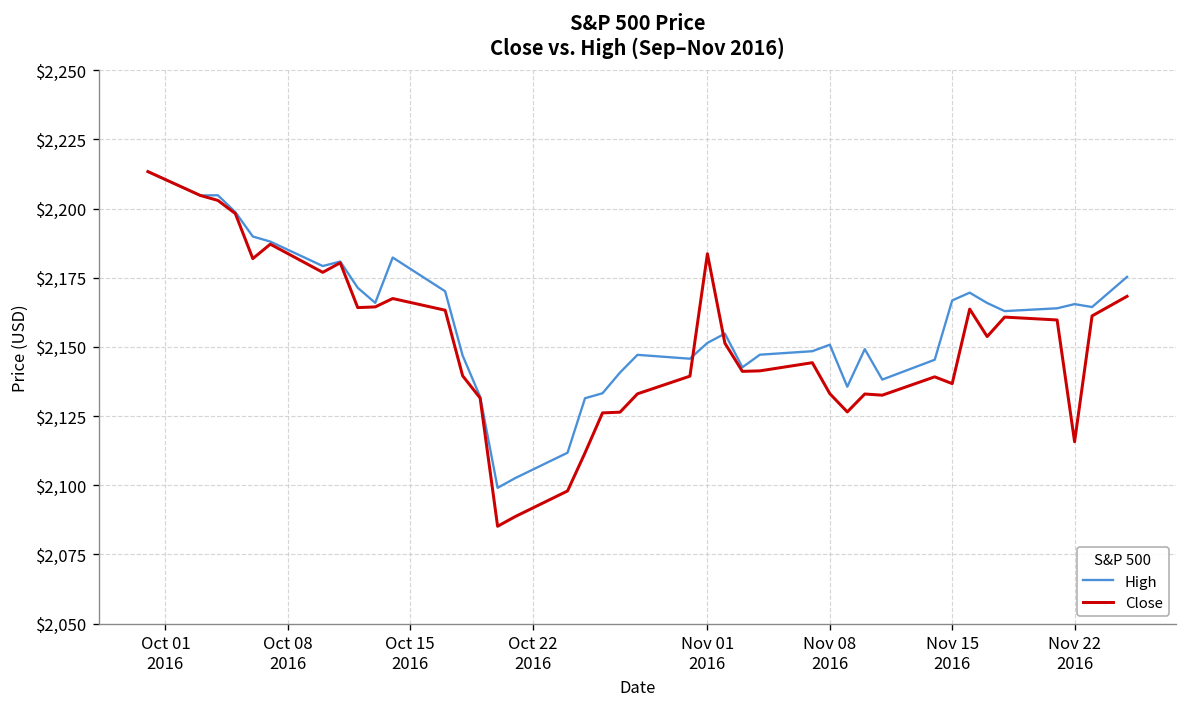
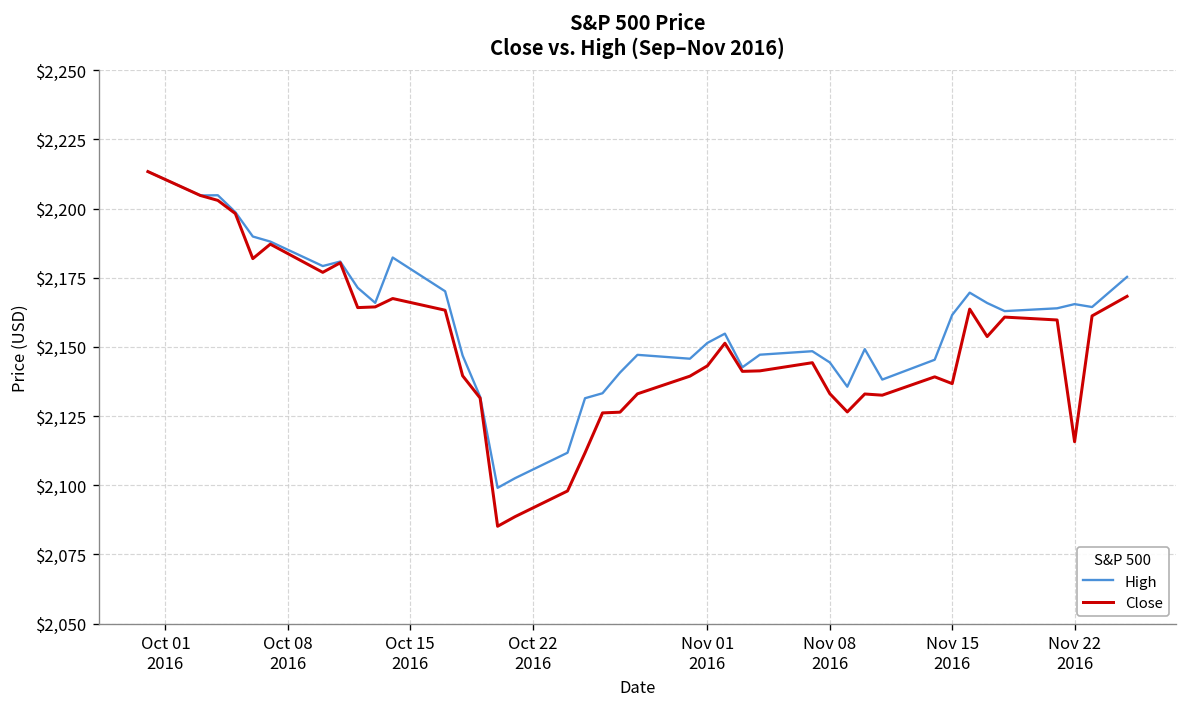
  {
    "High": {
      "Nov 01 2016": "$2,151",
-     "Nov 08 2016": "$2,151",
-     "Nov 15 2016": "$2,167",
+     "Nov 08 2016": "$2,144",
+     "Nov 15 2016": "$2,162",
      "Nov 22 2016": "$2,165"
    },
    "Close": {
-     "Nov 01 2016": "$2,184",
+     "Nov 01 2016": "$2,143",
      "Nov 08 2016": "$2,133",
      "Nov 15 2016": "$2,137",
      "Nov 22 2016": "$2,116"
    }
  }
